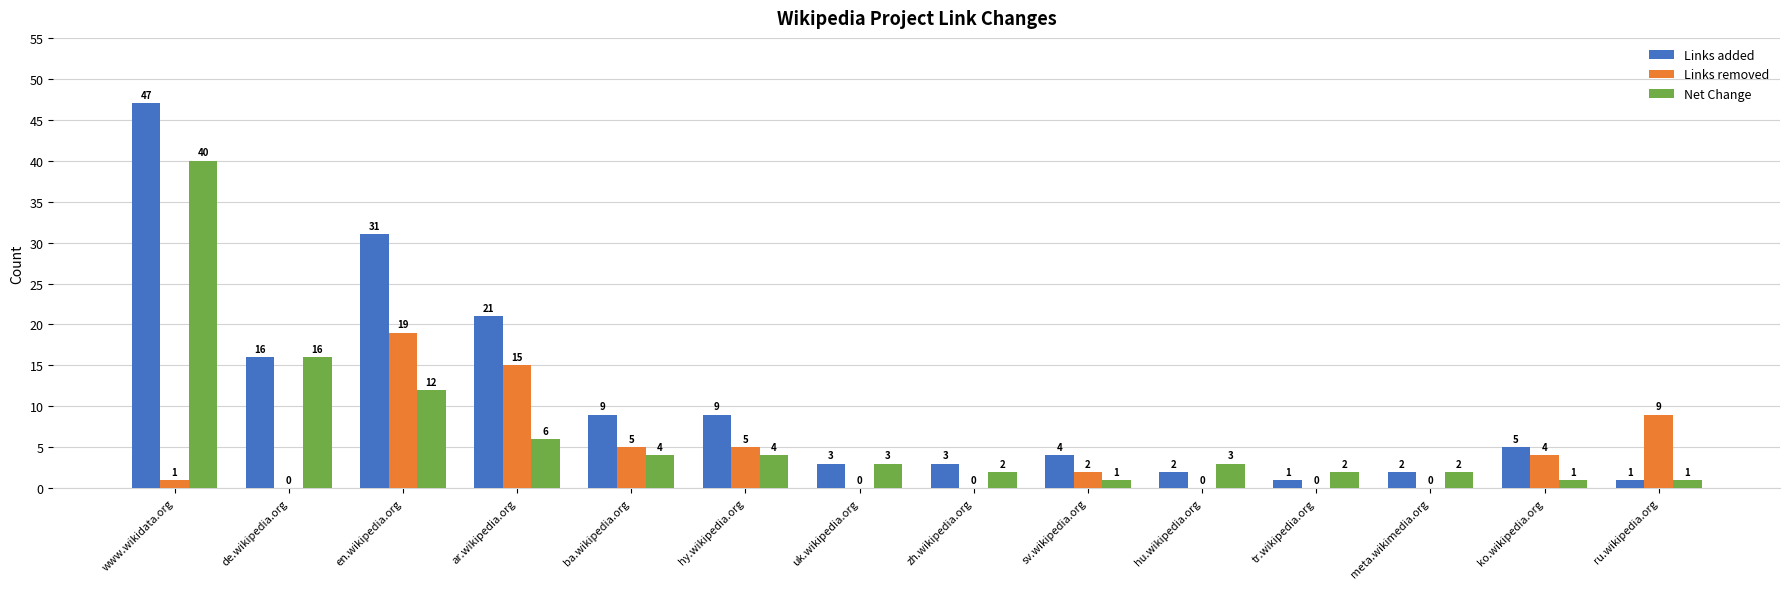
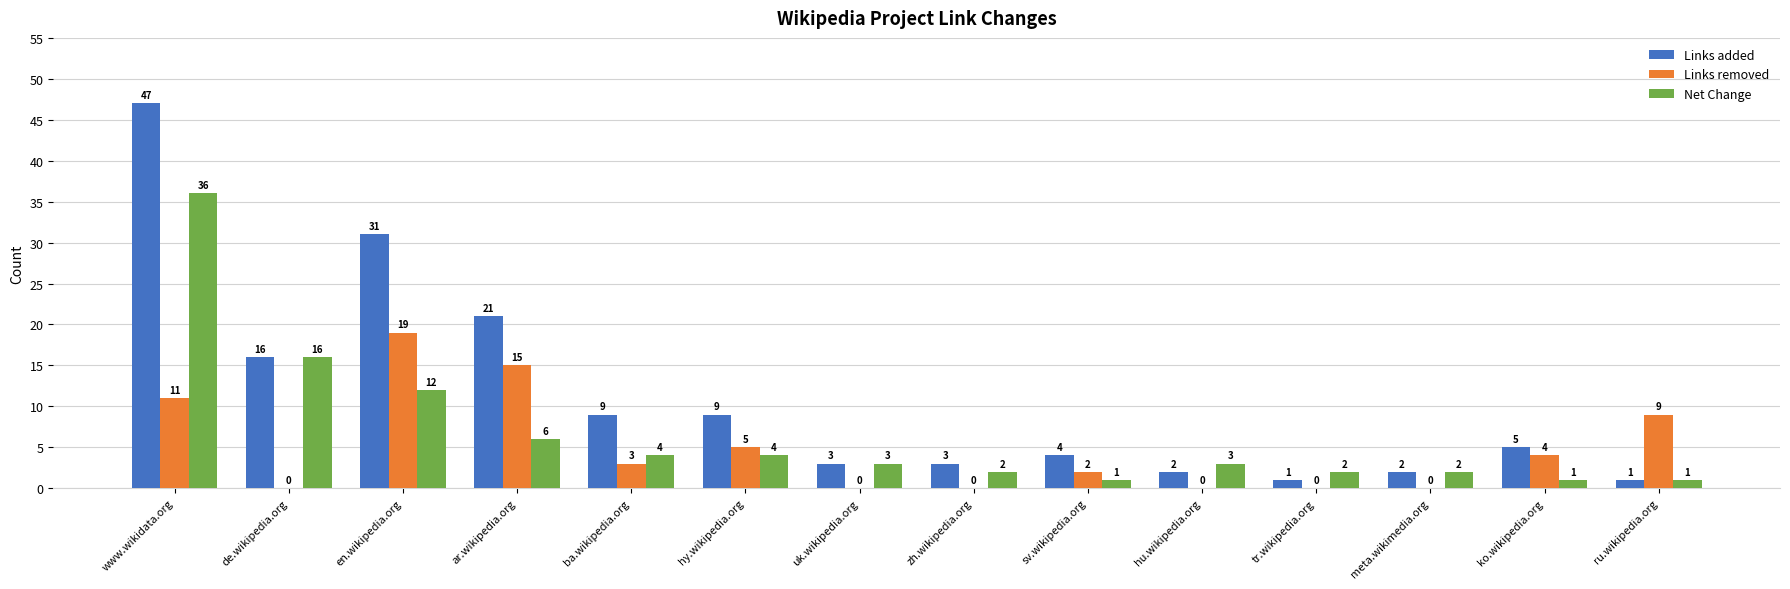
  {
    "Links added": {
      "www.wikidata.org": 47,
      "de.wikipedia.org": 16,
      "en.wikipedia.org": 31,
      "ar.wikipedia.org": 21,
      "ba.wikipedia.org": 9,
      "hy.wikipedia.org": 9,
      "uk.wikipedia.org": 3,
      "zh.wikipedia.org": 3,
      "sv.wikipedia.org": 4,
      "hu.wikipedia.org": 2,
      "tr.wikipedia.org": 1,
      "meta.wikimedia.org": 2,
      "ko.wikipedia.org": 5,
      "ru.wikipedia.org": 1
    },
    "Links removed": {
-     "www.wikidata.org": 1,
+     "www.wikidata.org": 11,
      "de.wikipedia.org": 0,
      "en.wikipedia.org": 19,
      "ar.wikipedia.org": 15,
-     "ba.wikipedia.org": 5,
+     "ba.wikipedia.org": 3,
      "hy.wikipedia.org": 5,
      "uk.wikipedia.org": 0,
      "zh.wikipedia.org": 0,
      "sv.wikipedia.org": 2,
      "hu.wikipedia.org": 0,
      "tr.wikipedia.org": 0,
      "meta.wikimedia.org": 0,
      "ko.wikipedia.org": 4,
      "ru.wikipedia.org": 9
    },
    "Net Change": {
-     "www.wikidata.org": 40,
+     "www.wikidata.org": 36,
      "de.wikipedia.org": 16,
      "en.wikipedia.org": 12,
      "ar.wikipedia.org": 6,
      "ba.wikipedia.org": 4,
      "hy.wikipedia.org": 4,
      "uk.wikipedia.org": 3,
      "zh.wikipedia.org": 2,
      "sv.wikipedia.org": 1,
      "hu.wikipedia.org": 3,
      "tr.wikipedia.org": 2,
      "meta.wikimedia.org": 2,
      "ko.wikipedia.org": 1,
      "ru.wikipedia.org": 1
    }
  }
